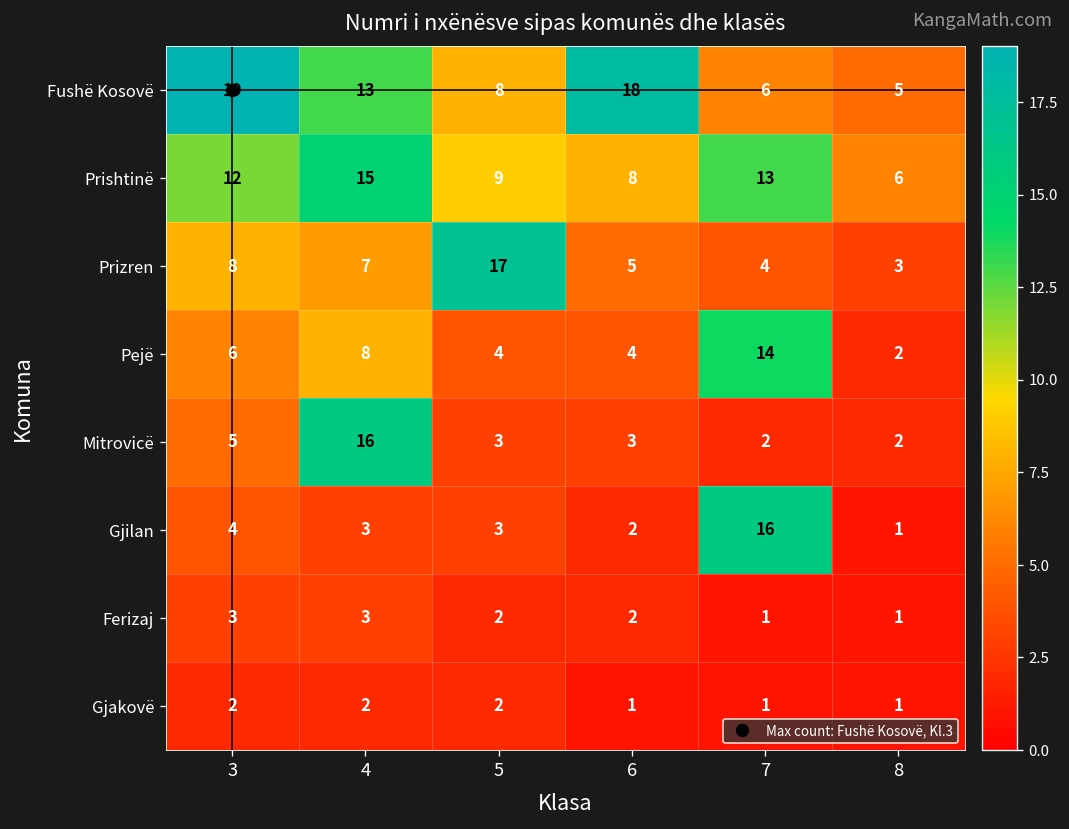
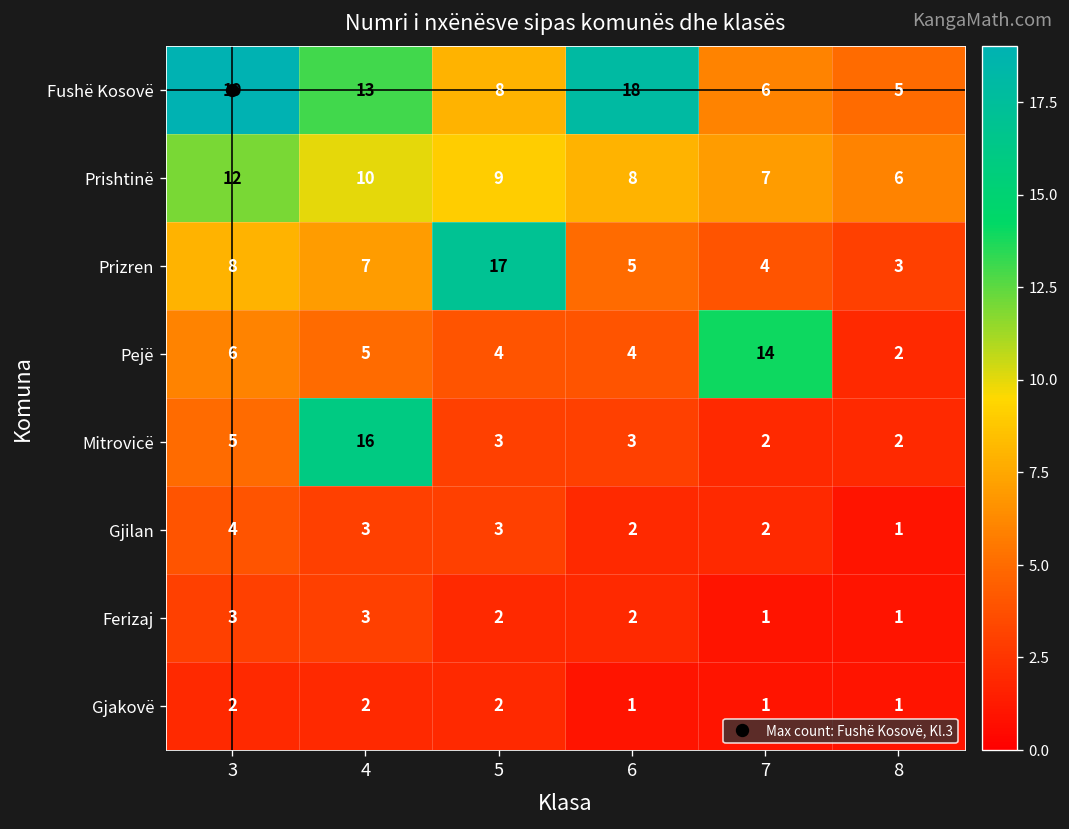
  {
    "Fushë Kosovë": {
      "4": 13,
      "5": 8,
      "6": 18,
      "7": 6,
      "8": 5
    },
    "Prishtinë": {
      "3": 12,
-     "4": 15,
+     "4": 10,
      "5": 9,
      "6": 8,
-     "7": 13,
+     "7": 7,
      "8": 6
    },
    "Prizren": {
      "3": 8,
      "4": 7,
      "5": 17,
      "6": 5,
      "7": 4,
      "8": 3
    },
    "Pejë": {
      "3": 6,
-     "4": 8,
+     "4": 5,
      "5": 4,
      "6": 4,
      "7": 14,
      "8": 2
    },
    "Mitrovicë": {
      "3": 5,
      "4": 16,
      "5": 3,
      "6": 3,
      "7": 2,
      "8": 2
    },
    "Gjilan": {
      "3": 4,
      "4": 3,
      "5": 3,
      "6": 2,
-     "7": 16,
+     "7": 2,
      "8": 1
    },
    "Ferizaj": {
      "3": 3,
      "4": 3,
      "5": 2,
      "6": 2,
      "7": 1,
      "8": 1
    },
    "Gjakovë": {
      "3": 2,
      "4": 2,
      "5": 2,
      "6": 1,
      "7": 1,
      "8": 1
    }
  }
